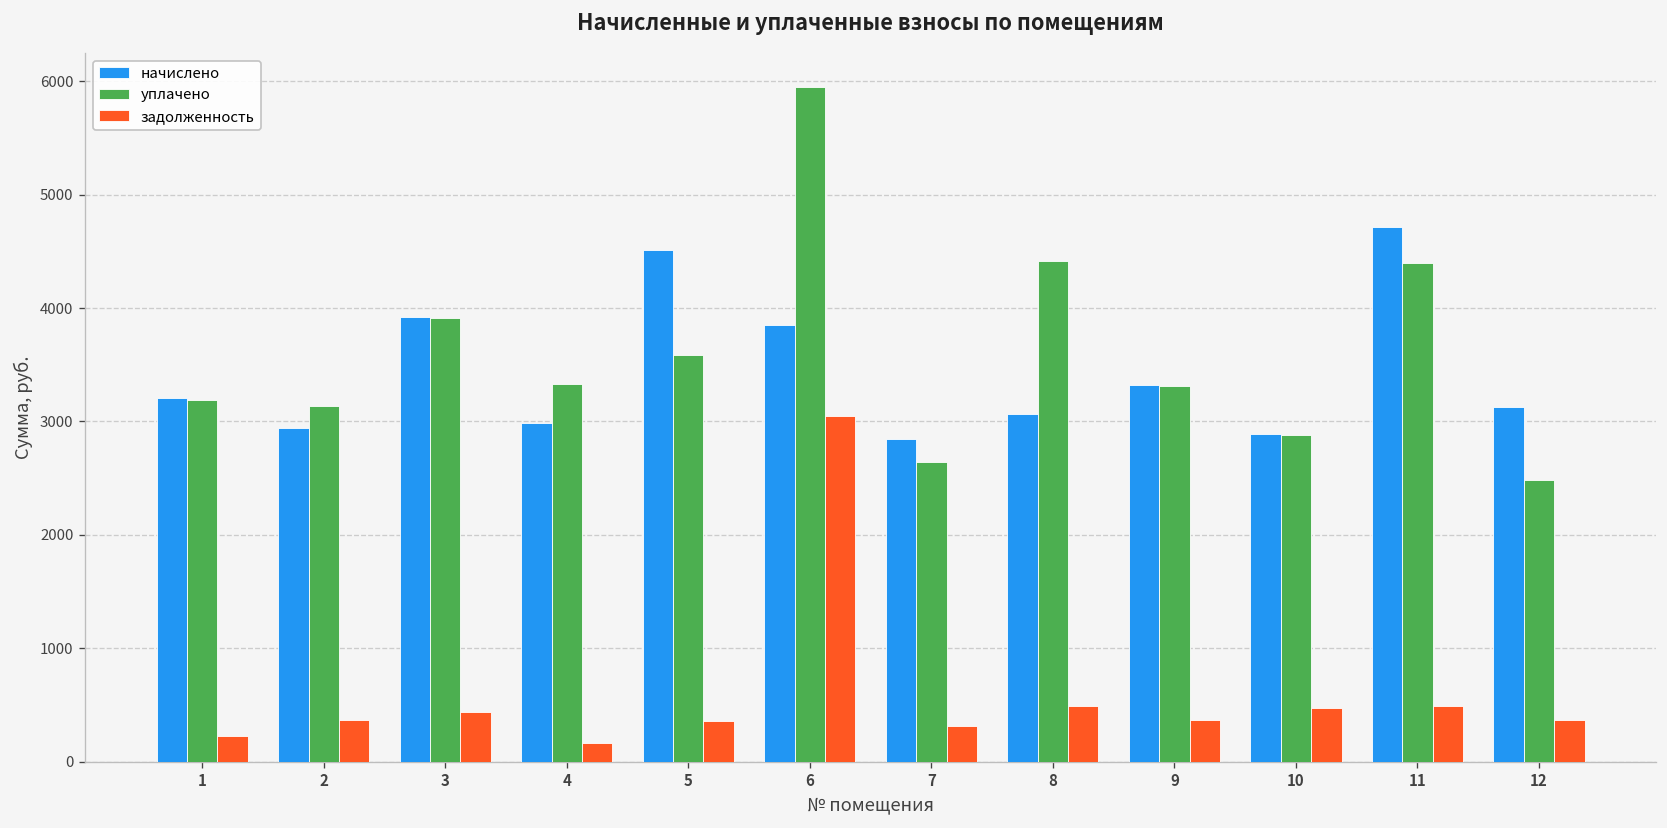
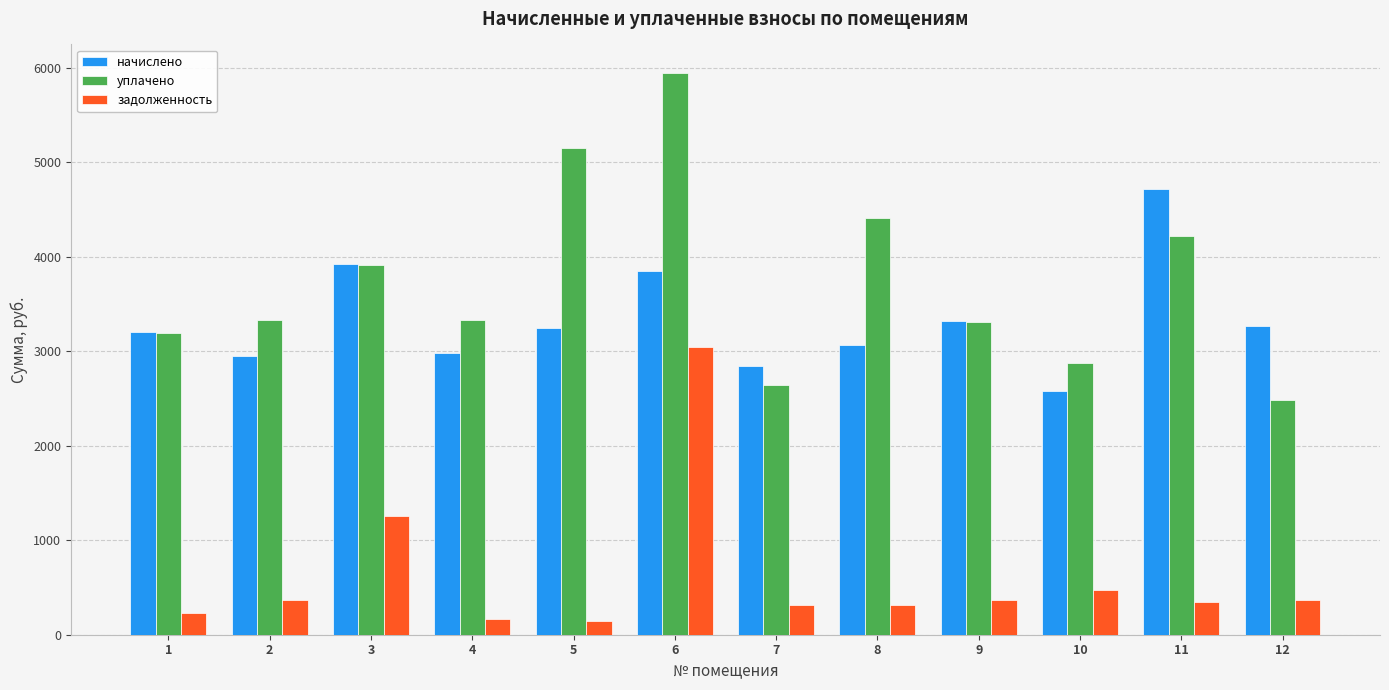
  {
    "начислено": {
      "1": 3200,
      "2": 2900,
      "3": 3900,
      "4": 3000,
-     "5": 4500,
+     "5": 3200,
      "6": 3900,
      "7": 2800,
      "8": 3100,
      "9": 3300,
-     "10": 2900,
+     "10": 2600,
      "11": 4700,
-     "12": 3100
+     "12": 3300
    },
    "уплачено": {
      "1": 3200,
-     "2": 3100,
+     "2": 3300,
      "3": 3900,
      "4": 3300,
-     "5": 3600,
+     "5": 5200,
      "6": 5900,
      "7": 2600,
      "8": 4400,
      "9": 3300,
      "10": 2900,
-     "11": 4400,
+     "11": 4200,
      "12": 2500
    },
    "задолженность": {
      "1": 200,
      "2": 400,
-     "3": 400,
+     "3": 1300,
      "4": 200,
-     "5": 400,
+     "5": 100,
      "6": 3000,
      "7": 300,
-     "8": 500,
+     "8": 300,
      "9": 400,
      "10": 500,
-     "11": 500,
+     "11": 300,
      "12": 400
    }
  }
